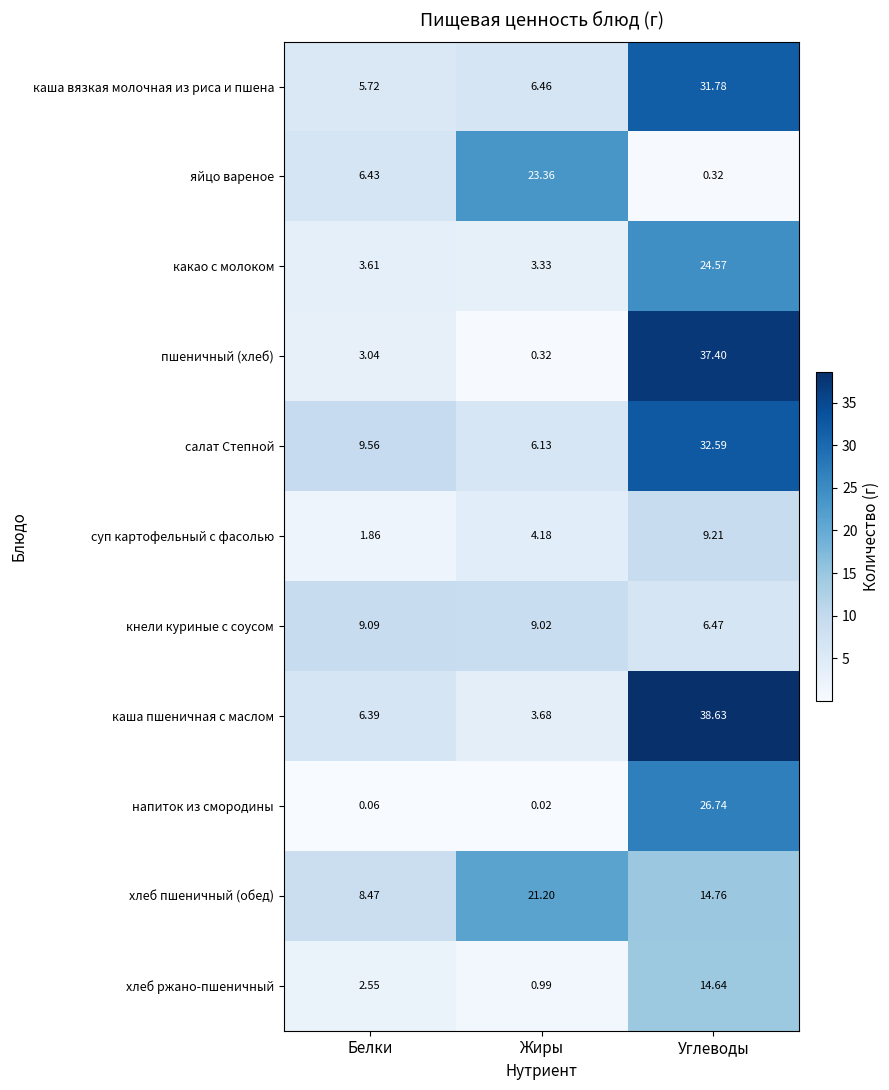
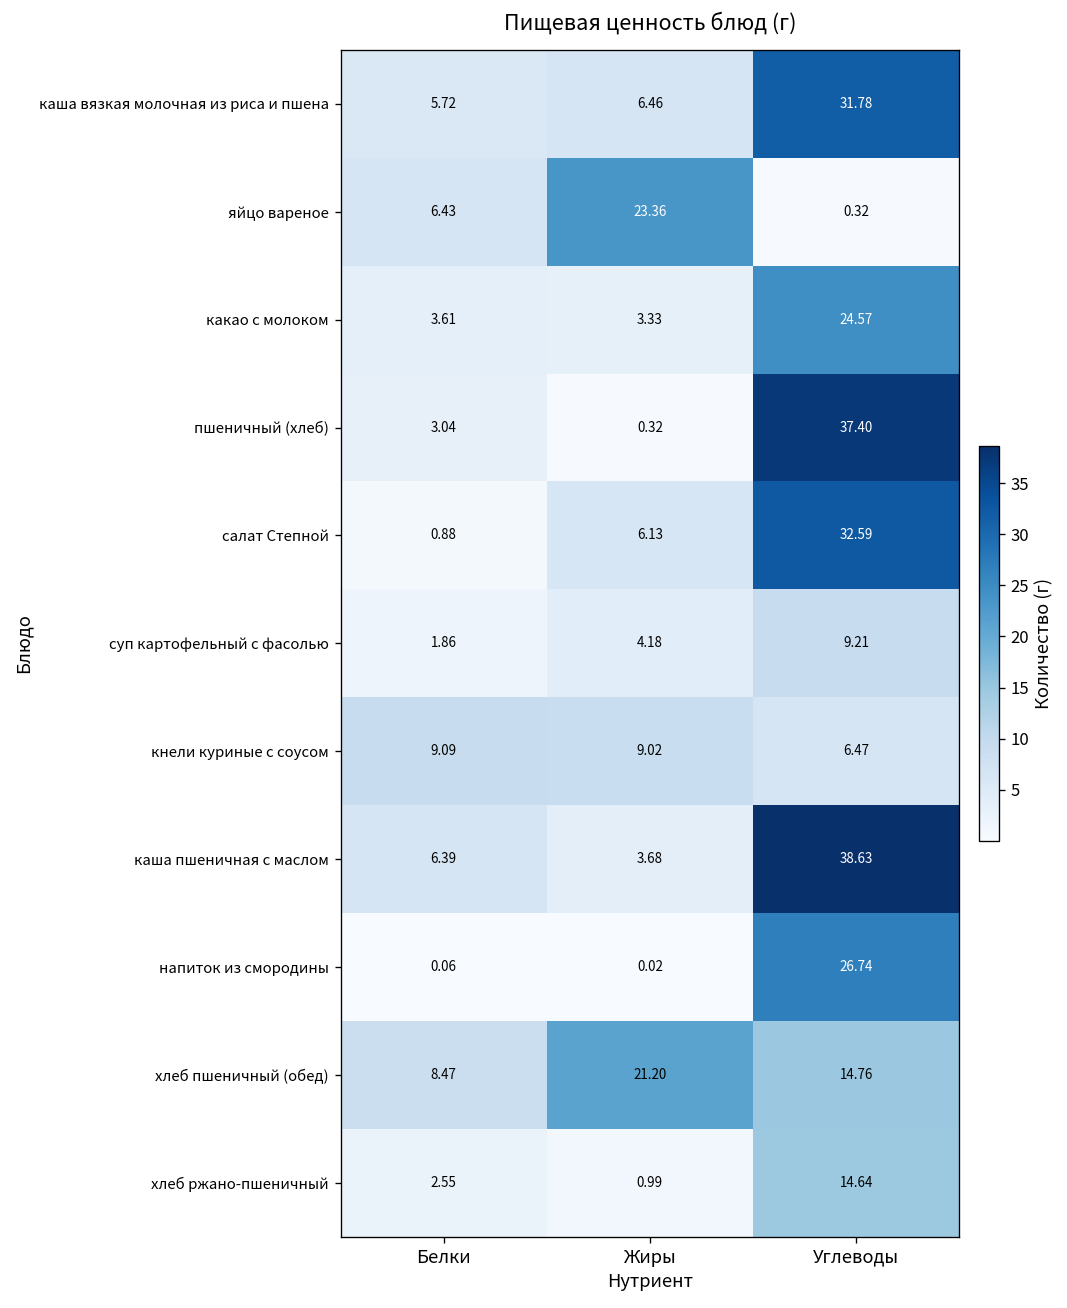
  {
    "каша вязкая молочная из риса и пшена": {
      "Белки": 5.72,
      "Жиры": 6.46,
      "Углеводы": 31.78
    },
    "яйцо вареное": {
      "Белки": 6.43,
      "Жиры": 23.36,
      "Углеводы": 0.32
    },
    "какао с молоком": {
      "Белки": 3.61,
      "Жиры": 3.33,
      "Углеводы": 24.57
    },
    "пшеничный (хлеб)": {
      "Белки": 3.04,
      "Жиры": 0.32,
      "Углеводы": 37.40
    },
    "салат Степной": {
-     "Белки": 9.56,
+     "Белки": 0.88,
      "Жиры": 6.13,
      "Углеводы": 32.59
    },
    "суп картофельный с фасолью": {
      "Белки": 1.86,
      "Жиры": 4.18,
      "Углеводы": 9.21
    },
    "кнели куриные с соусом": {
      "Белки": 9.09,
      "Жиры": 9.02,
      "Углеводы": 6.47
    },
    "каша пшеничная с маслом": {
      "Белки": 6.39,
      "Жиры": 3.68,
      "Углеводы": 38.63
    },
    "напиток из смородины": {
      "Белки": 0.06,
      "Жиры": 0.02,
      "Углеводы": 26.74
    },
    "хлеб пшеничный (обед)": {
      "Белки": 8.47,
      "Жиры": 21.20,
      "Углеводы": 14.76
    },
    "хлеб ржано-пшеничный": {
      "Белки": 2.55,
      "Жиры": 0.99,
      "Углеводы": 14.64
    }
  }
